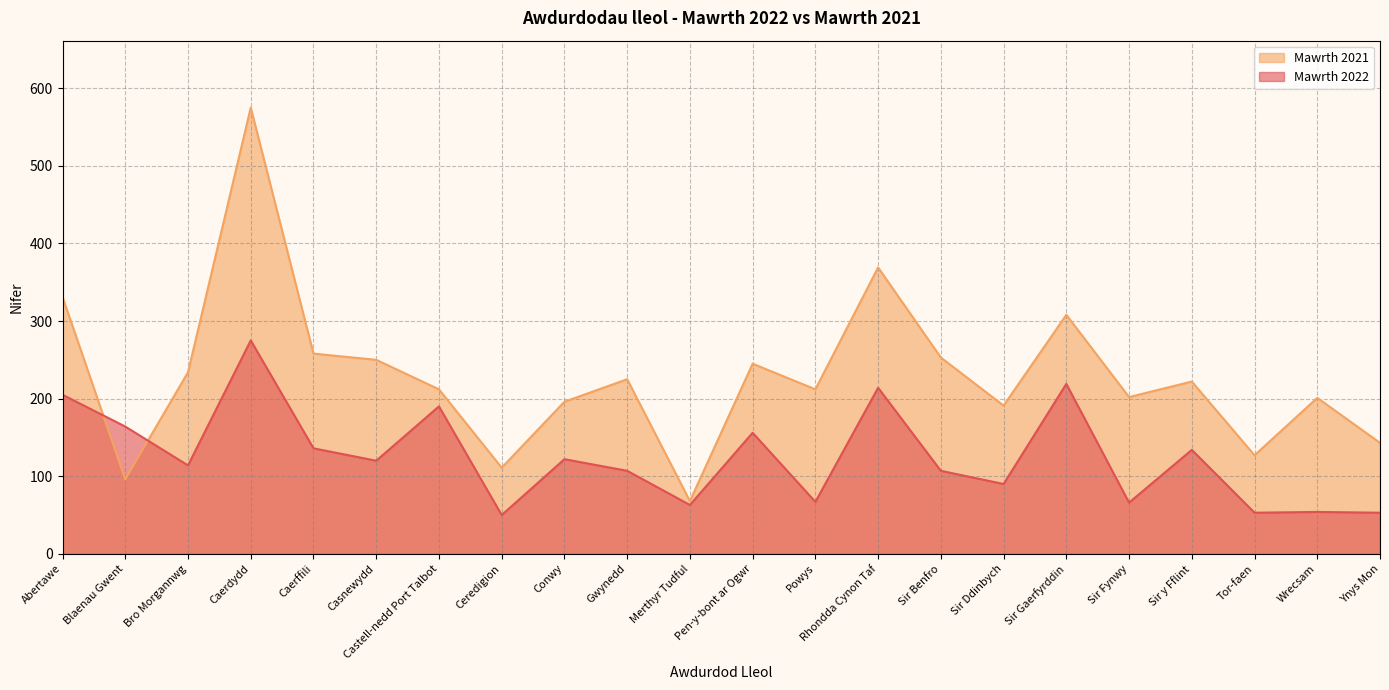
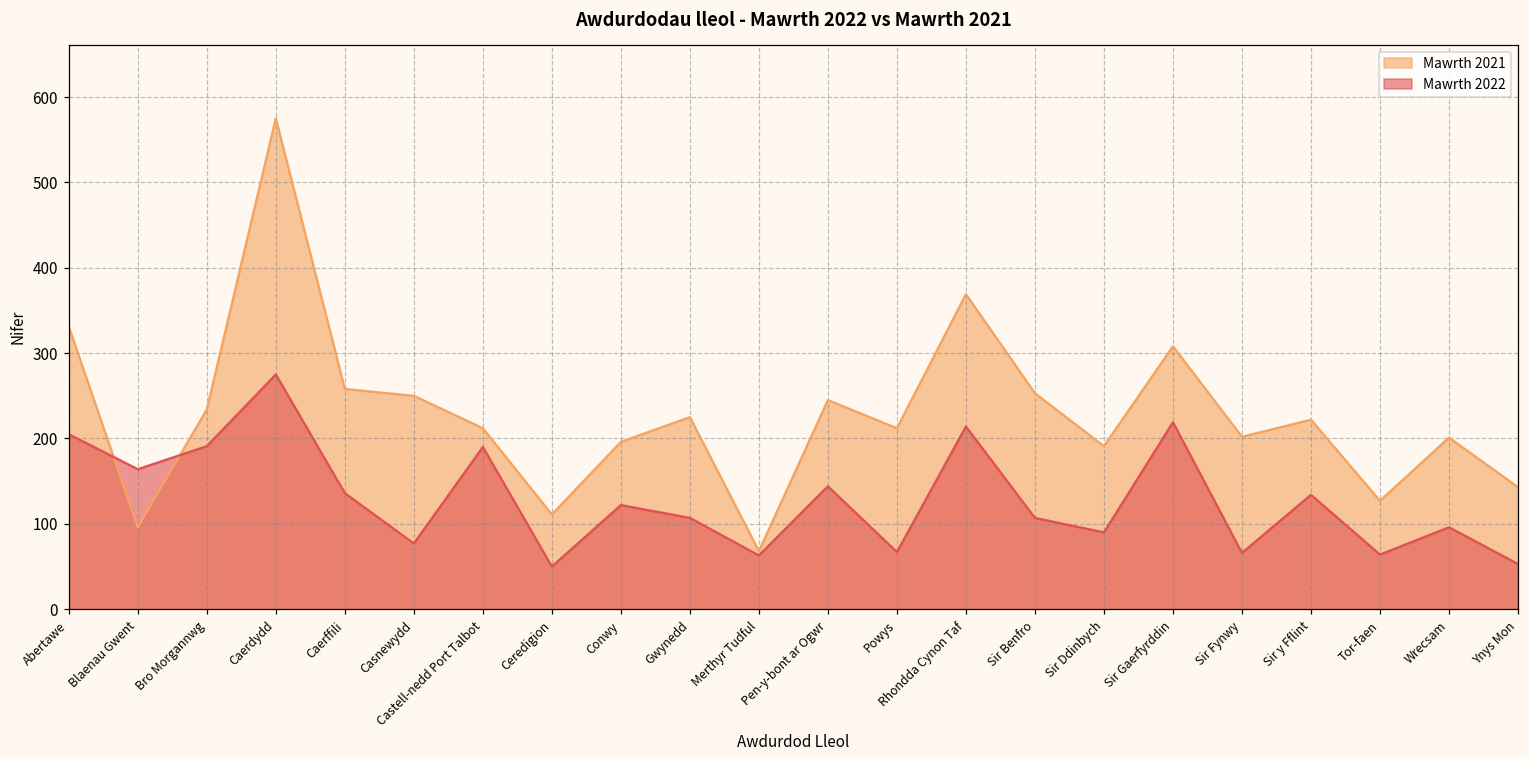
  {
    "Mawrth 2021": {
      "Abertawe": 330,
      "Blaenau Gwent": 100,
      "Bro Morgannwg": 230,
      "Caerdydd": 580,
      "Caerffili": 260,
      "Casnewydd": 250,
      "Castell-nedd Port Talbot": 210,
      "Ceredigion": 110,
      "Conwy": 200,
      "Gwynedd": 230,
      "Merthyr Tudful": 70,
      "Pen-y-bont ar Ogwr": 250,
      "Powys": 210,
      "Rhondda Cynon Taf": 370,
      "Sir Benfro": 250,
      "Sir Ddinbych": 190,
      "Sir Gaerfyrddin": 310,
      "Sir Fynwy": 200,
      "Sir y Fflint": 220,
      "Tor-faen": 130,
      "Wrecsam": 200,
      "Ynys Mon": 140
    },
    "Mawrth 2022": {
      "Abertawe": 210,
      "Blaenau Gwent": 160,
-     "Bro Morgannwg": 110,
+     "Bro Morgannwg": 190,
      "Caerdydd": 280,
      "Caerffili": 140,
-     "Casnewydd": 120,
+     "Casnewydd": 80,
      "Castell-nedd Port Talbot": 190,
      "Ceredigion": 50,
      "Conwy": 120,
      "Gwynedd": 110,
      "Merthyr Tudful": 60,
-     "Pen-y-bont ar Ogwr": 160,
+     "Pen-y-bont ar Ogwr": 140,
      "Powys": 70,
      "Rhondda Cynon Taf": 210,
      "Sir Benfro": 110,
      "Sir Ddinbych": 90,
      "Sir Gaerfyrddin": 220,
      "Sir Fynwy": 70,
      "Sir y Fflint": 130,
-     "Tor-faen": 50,
-     "Wrecsam": 50,
+     "Tor-faen": 60,
+     "Wrecsam": 100,
      "Ynys Mon": 50
    }
  }
